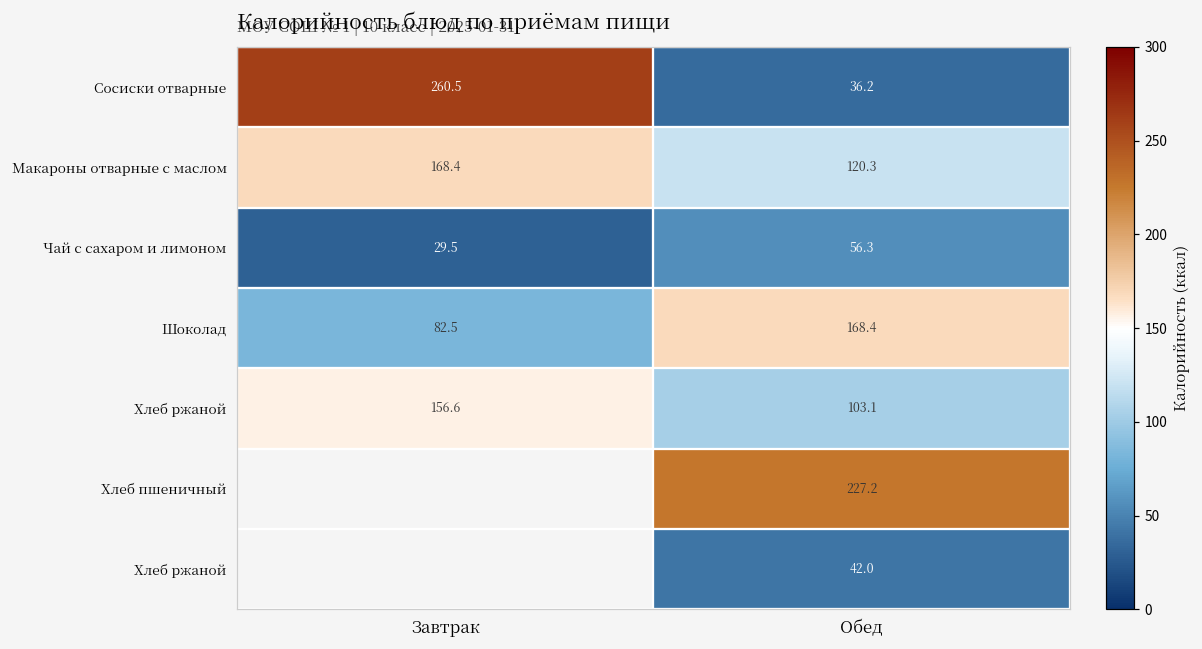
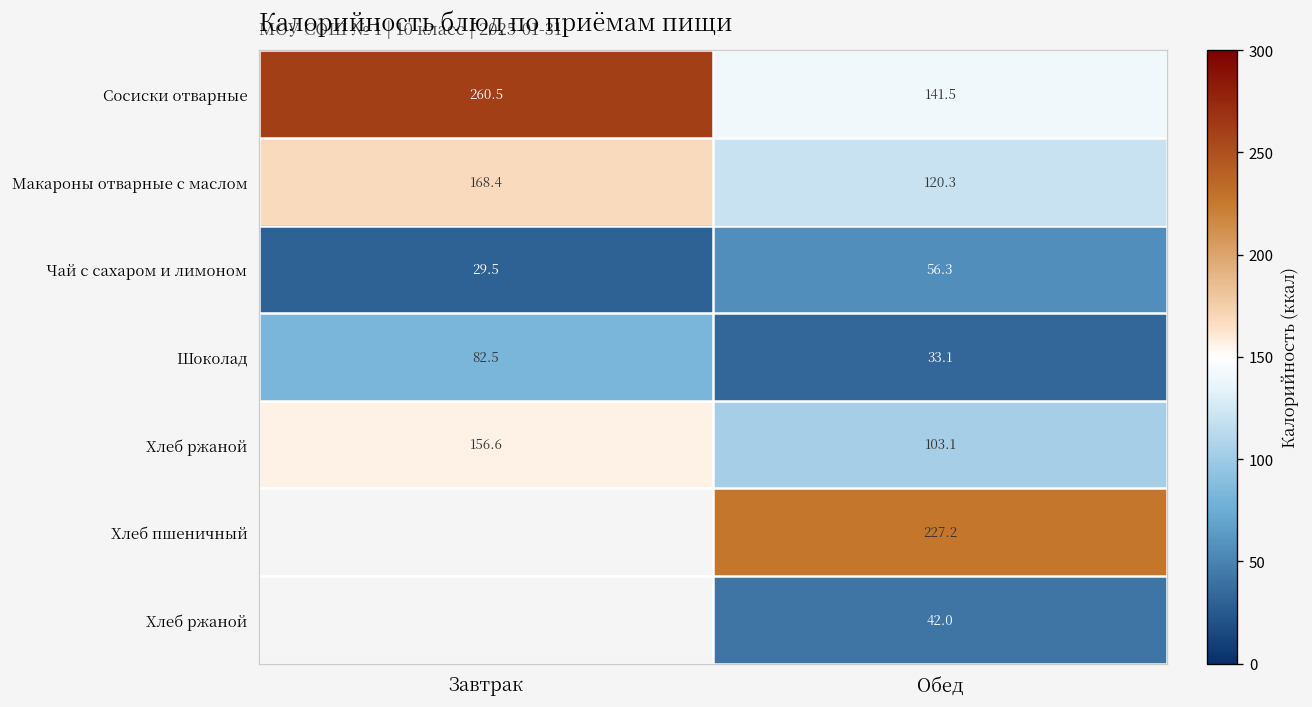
  {
    "Сосиски отварные": {
      "Завтрак": 260.5,
-     "Обед": 36.2
+     "Обед": 141.5
    },
    "Макароны отварные с маслом": {
      "Завтрак": 168.4,
      "Обед": 120.3
    },
    "Чай с сахаром и лимоном": {
      "Завтрак": 29.5,
      "Обед": 56.3
    },
    "Шоколад": {
      "Завтрак": 82.5,
-     "Обед": 168.4
+     "Обед": 33.1
    },
    "Хлеб ржаной": {
      "Завтрак": 156.6
    },
    "Хлеб пшеничный": {
      "Обед": 227.2
    }
  }
